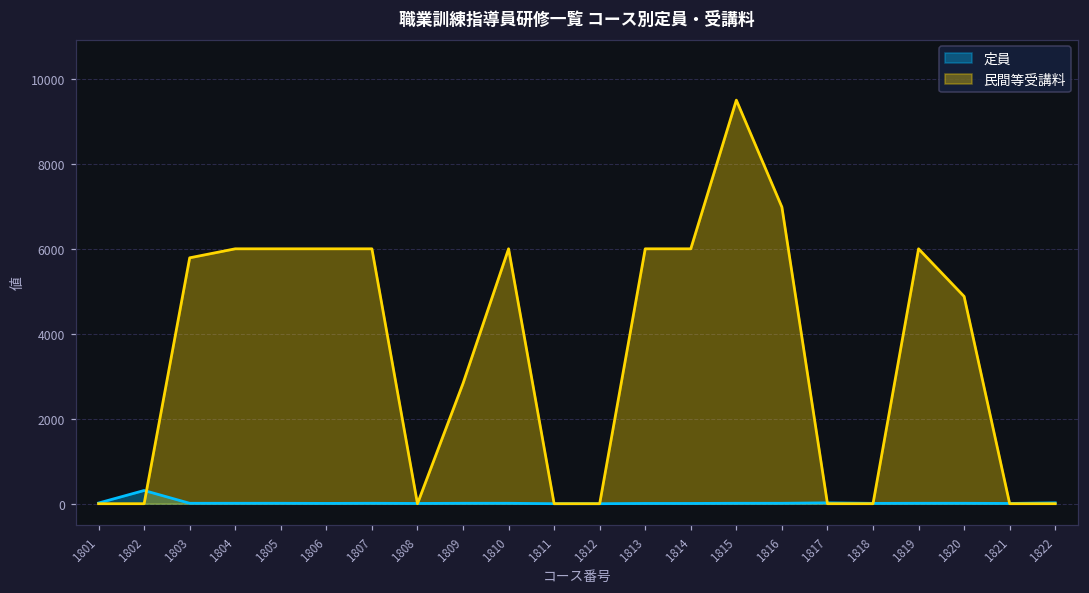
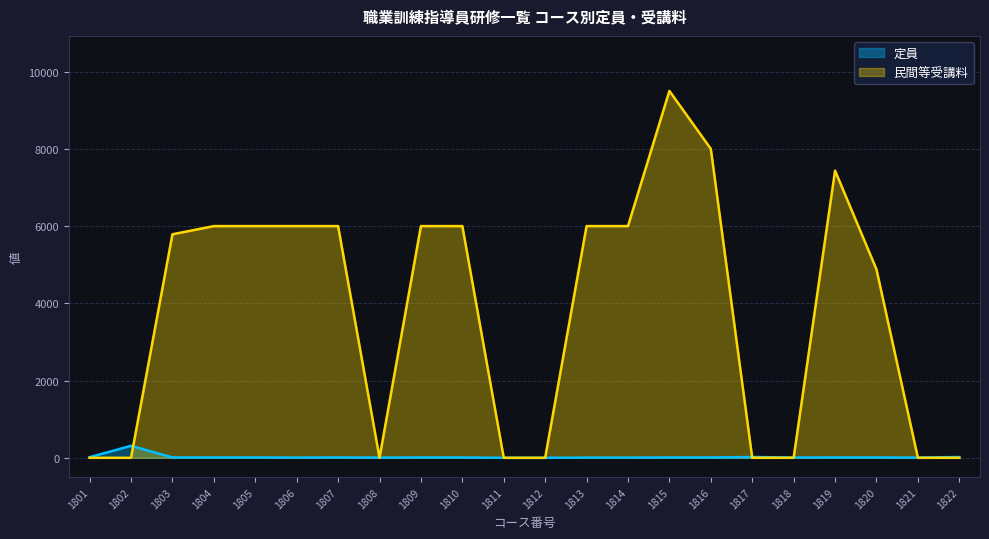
  {
    "定員": {
      "1802": 300,
      "1803": 0,
      "1804": 0,
      "1805": 0,
      "1806": 0,
      "1807": 0,
      "1809": 0,
      "1810": 0,
      "1813": 0,
      "1814": 0,
      "1815": 0,
      "1816": 0,
      "1819": 0,
      "1820": 0
    },
    "民間等受講料": {
      "1802": 0,
      "1803": 5800,
      "1804": 6000,
      "1805": 6000,
      "1806": 6000,
      "1807": 6000,
-     "1809": 2800,
+     "1809": 6000,
      "1810": 6000,
      "1813": 6000,
      "1814": 6000,
      "1815": 9500,
-     "1816": 7000,
-     "1819": 6000,
+     "1816": 8000,
+     "1819": 7400,
      "1820": 4900
    }
  }
